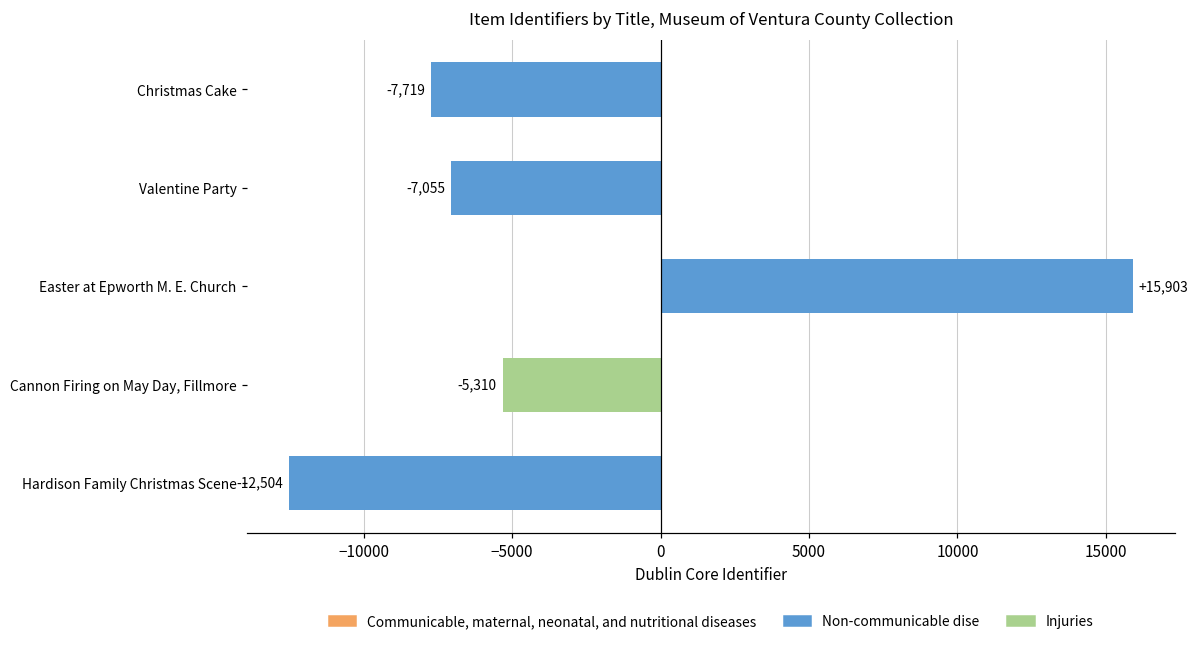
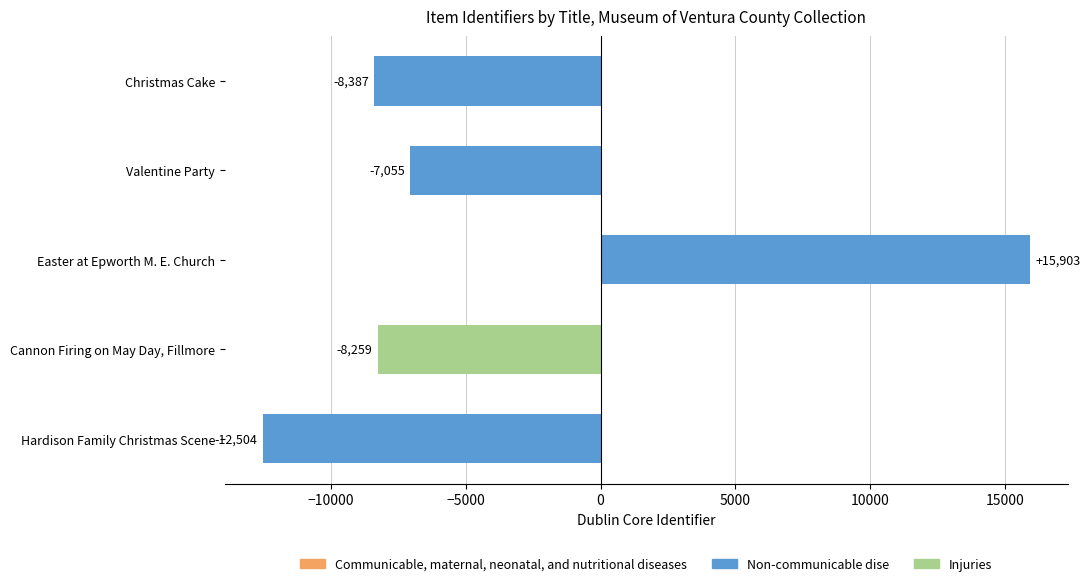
  {
-   "Christmas Cake": "-7,719",
+   "Christmas Cake": "-8,387",
    "Valentine Party": "-7,055",
    "Easter at Epworth M. E. Church": "+15,903",
-   "Cannon Firing on May Day, Fillmore": "-5,310",
+   "Cannon Firing on May Day, Fillmore": "-8,259",
    "Hardison Family Christmas Scene": "-12,504"
  }
